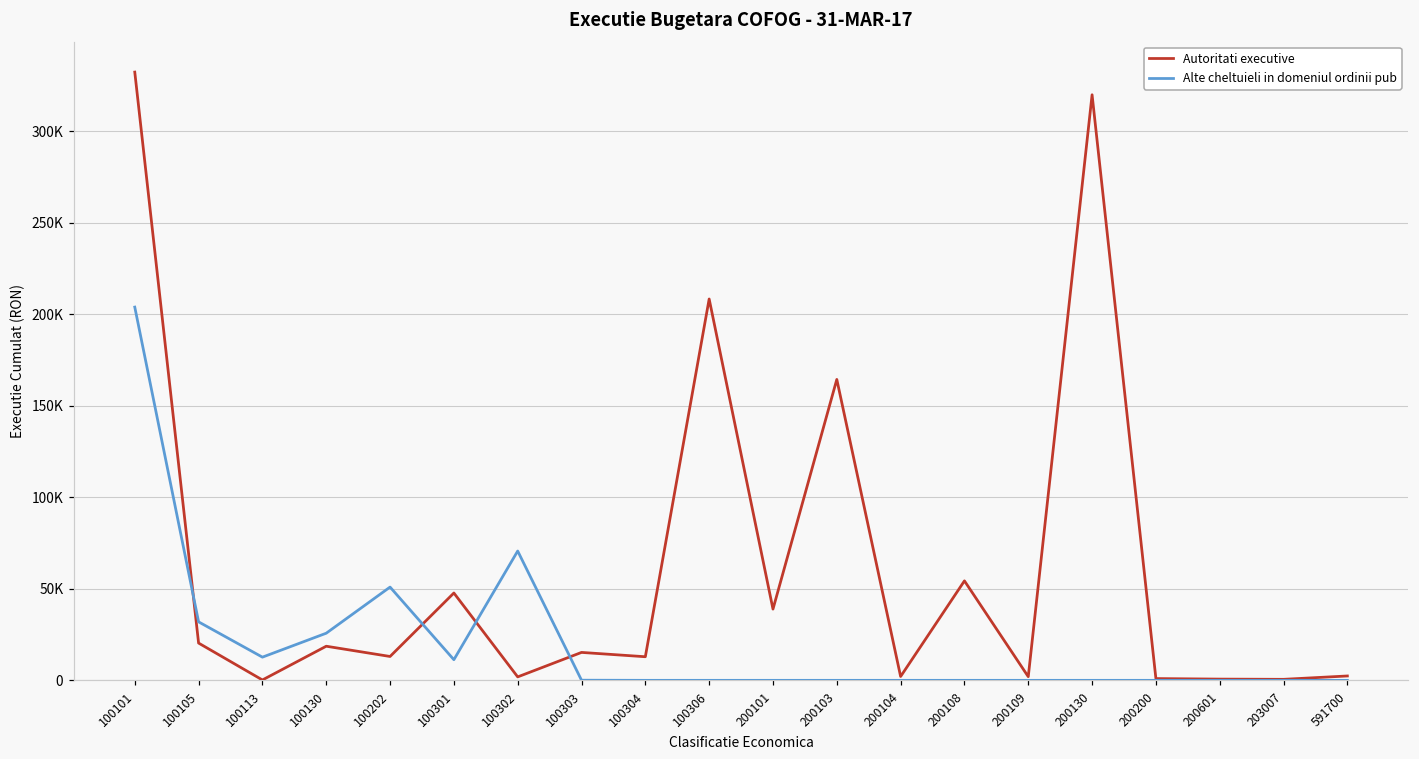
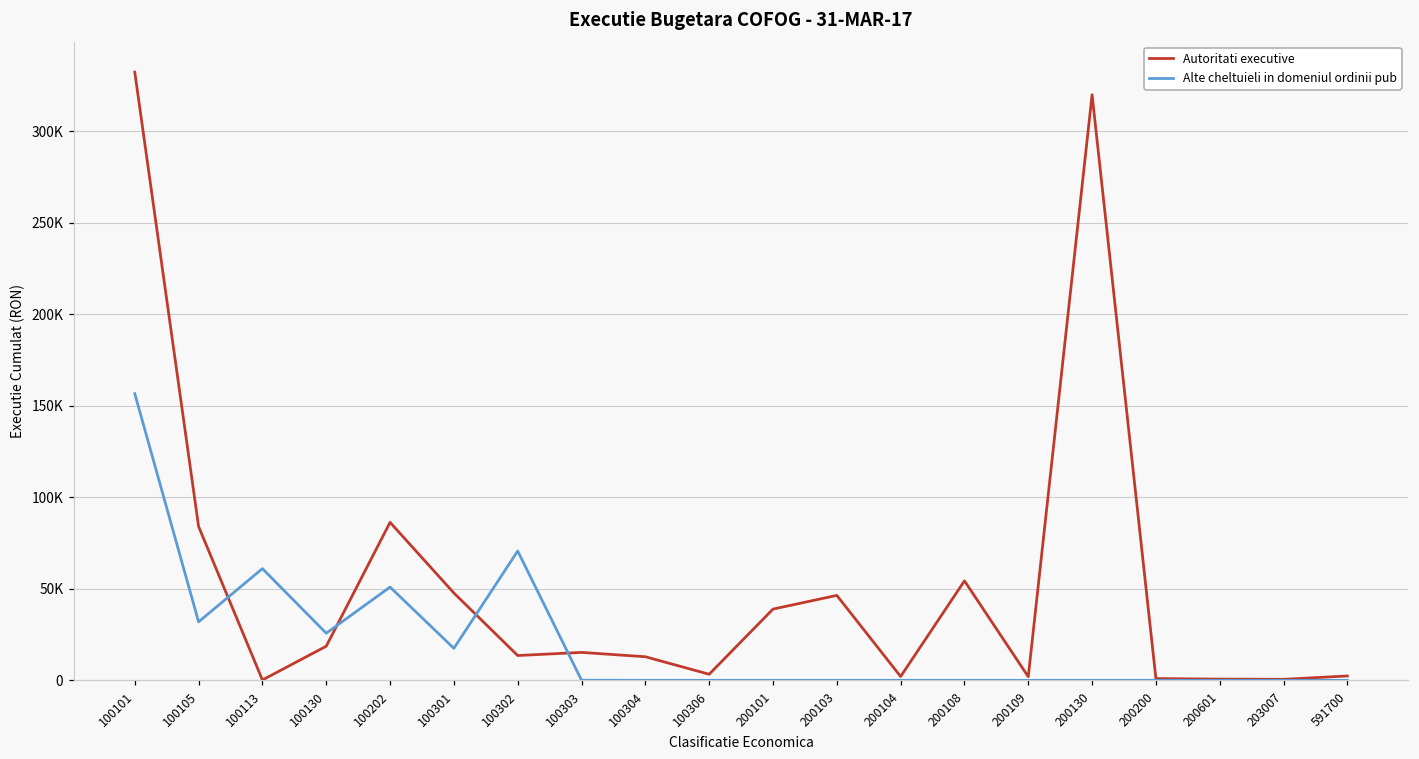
  {
    "Autoritati executive": {
      "100101": 332000,
-     "100105": 20000,
+     "100105": 84000,
      "100113": 0,
      "100130": 19000,
-     "100202": 13000,
+     "100202": 86000,
      "100301": 48000,
-     "100302": 2000,
+     "100302": 14000,
      "100303": 15000,
      "100304": 13000,
-     "100306": 208000,
+     "100306": 3000,
      "200101": 39000,
-     "200103": 164000,
+     "200103": 46000,
      "200104": 2000,
      "200108": 54000,
      "200109": 2000,
      "200130": 320000,
      "591700": 2000
    },
    "Alte cheltuieli in domeniul ordinii pub": {
-     "100101": 204000,
+     "100101": 157000,
      "100105": 32000,
-     "100113": 13000,
+     "100113": 61000,
      "100130": 26000,
      "100202": 51000,
-     "100301": 11000,
+     "100301": 17000,
      "100302": 71000,
      "100303": 0,
      "100304": 0,
      "100306": 0,
      "200101": 0,
      "200103": 0,
      "200104": 0,
      "200108": 0,
      "200109": 0,
      "200130": 0,
      "591700": 0
    }
  }
